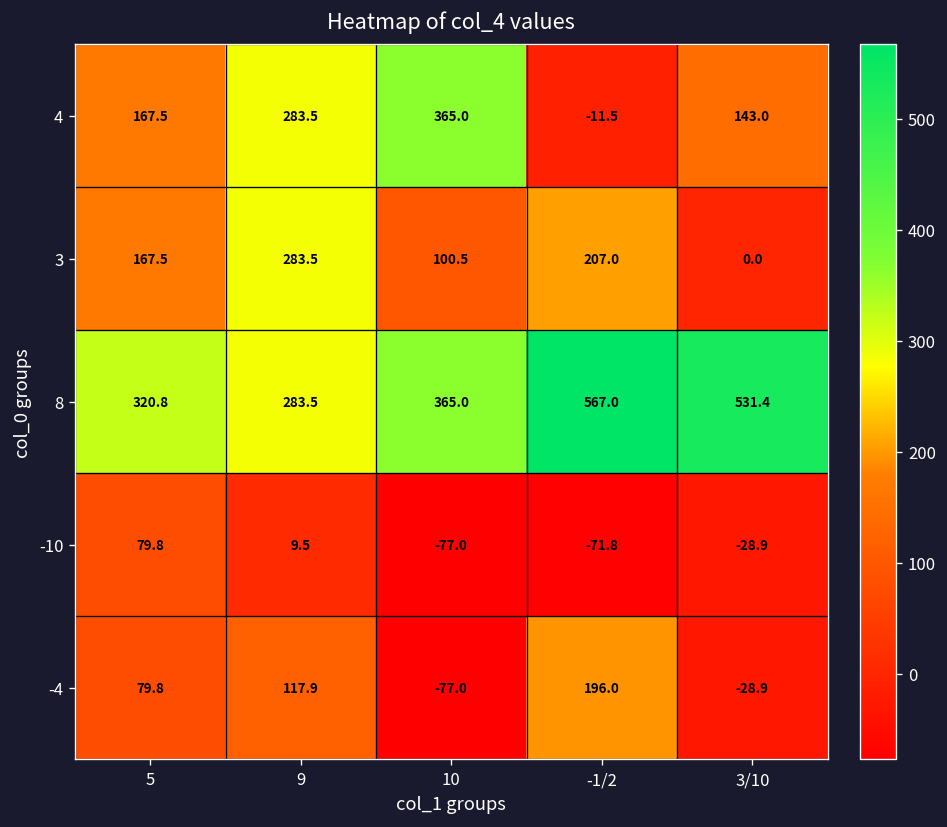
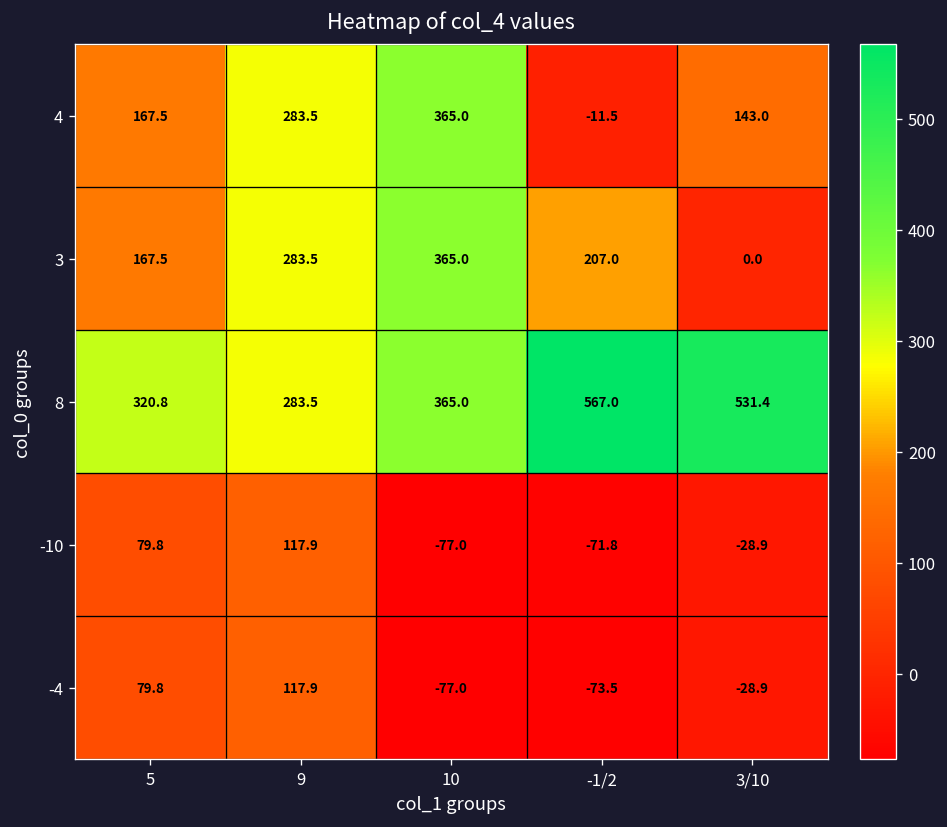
  {
    "4": {
      "5": 167.5,
      "9": 283.5,
      "10": 365.0,
      "-1/2": -11.5,
      "3/10": 143.0
    },
    "3": {
      "5": 167.5,
      "9": 283.5,
-     "10": 100.5,
+     "10": 365.0,
      "-1/2": 207.0,
      "3/10": 0.0
    },
    "8": {
      "5": 320.8,
      "9": 283.5,
      "10": 365.0,
      "-1/2": 567.0,
      "3/10": 531.4
    },
    "-10": {
      "5": 79.8,
-     "9": 9.5,
+     "9": 117.9,
      "10": -77.0,
      "-1/2": -71.8,
      "3/10": -28.9
    },
    "-4": {
      "5": 79.8,
      "9": 117.9,
      "10": -77.0,
-     "-1/2": 196.0,
+     "-1/2": -73.5,
      "3/10": -28.9
    }
  }
